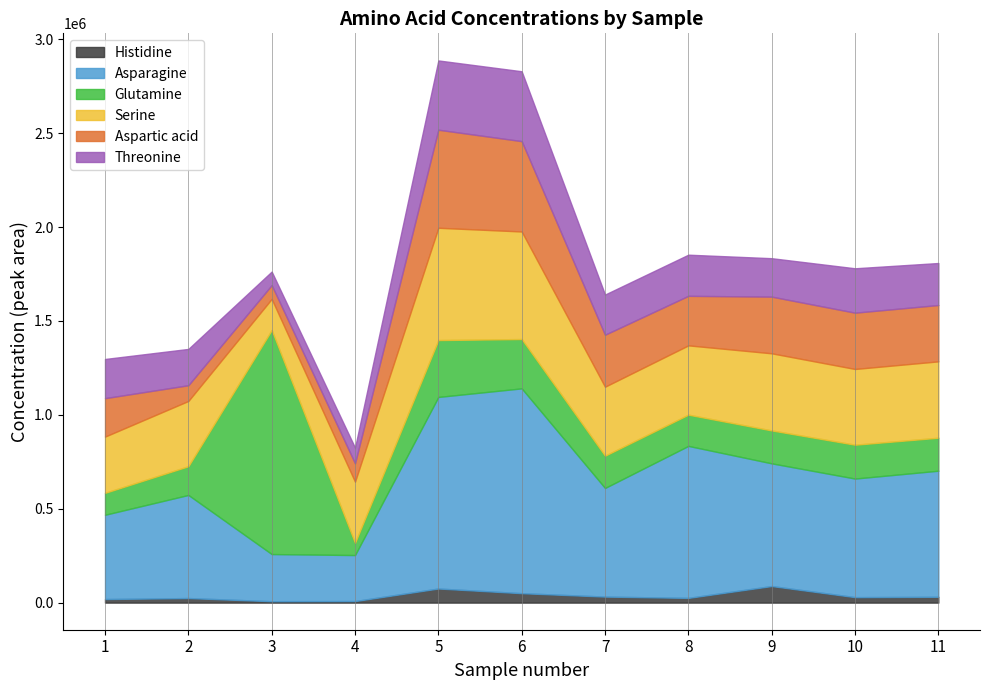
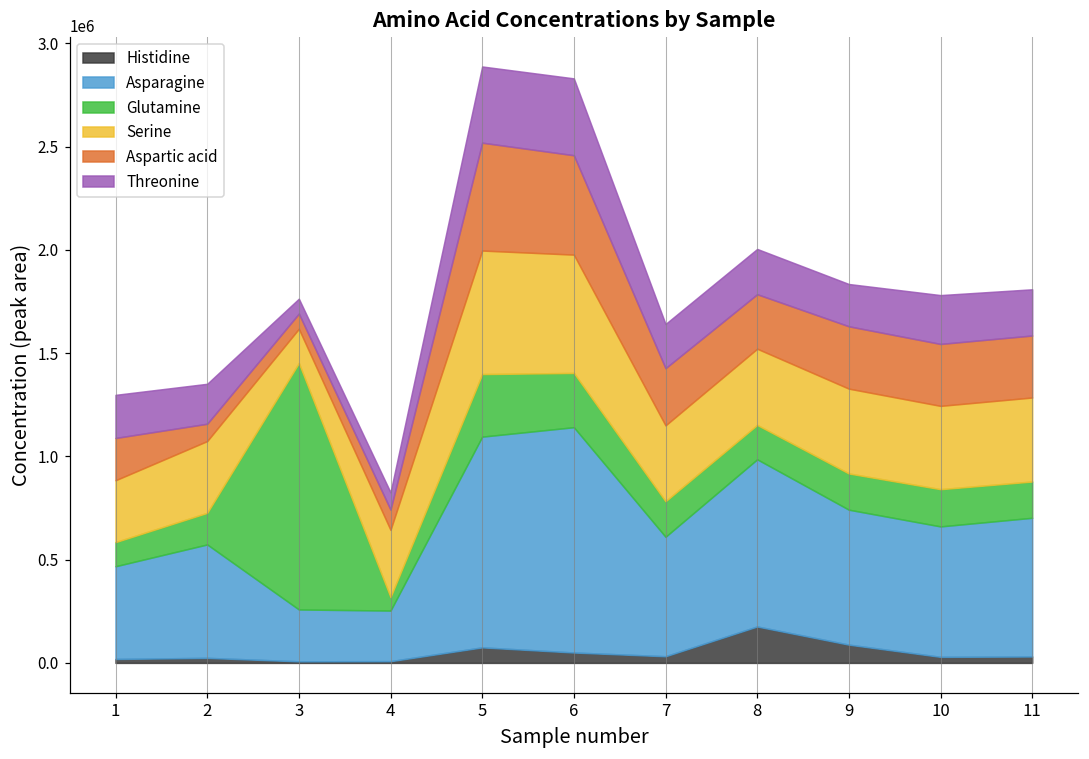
  {
    "Histidine": {
      "1": 20000,
      "2": 20000,
      "5": 80000,
      "6": 50000,
      "7": 30000,
-     "8": 30000,
+     "8": 180000,
      "9": 90000,
      "10": 30000,
      "11": 30000
    },
    "Asparagine": {
      "1": 450000,
      "2": 550000,
      "3": 250000,
      "4": 250000,
      "5": 1020000,
      "6": 1090000,
      "7": 580000,
      "8": 810000,
      "9": 650000,
      "10": 630000,
      "11": 670000
    },
    "Glutamine": {
      "1": 120000,
      "2": 150000,
      "3": 1190000,
      "4": 60000,
      "5": 300000,
      "6": 260000,
      "7": 170000,
      "8": 170000,
      "9": 180000,
      "10": 180000,
      "11": 180000
    },
    "Serine": {
      "1": 300000,
      "2": 350000,
      "3": 170000,
      "4": 330000,
      "5": 600000,
      "6": 570000,
      "7": 370000,
      "8": 370000,
      "9": 410000,
      "10": 400000,
      "11": 410000
    },
    "Aspartic acid": {
      "1": 200000,
      "2": 80000,
      "3": 70000,
      "4": 100000,
      "5": 520000,
      "6": 480000,
      "7": 280000,
      "8": 260000,
      "9": 300000,
      "10": 300000,
      "11": 300000
    },
    "Threonine": {
      "1": 210000,
      "2": 190000,
      "3": 70000,
      "4": 80000,
      "5": 370000,
      "6": 370000,
      "7": 210000,
      "8": 220000,
      "9": 200000,
      "10": 240000,
      "11": 220000
    }
  }
